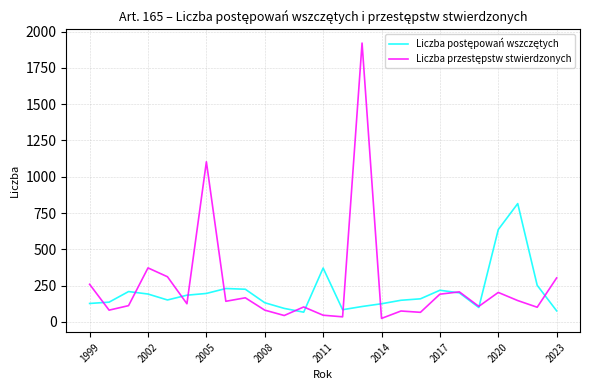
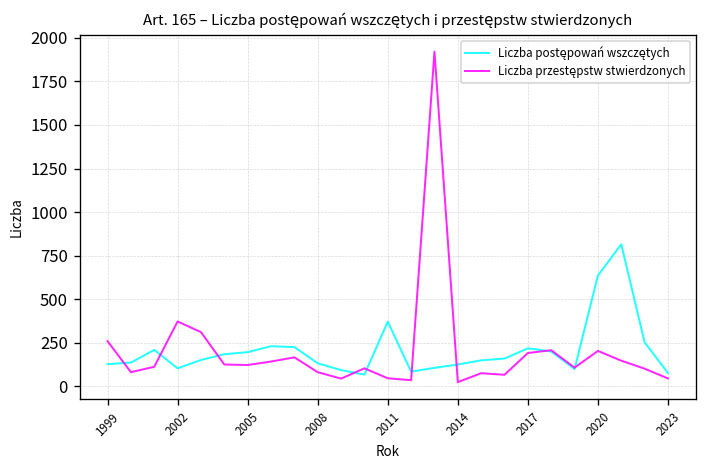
  {
    "Liczba postępowań wszczętych": {
      "1999": 130,
-     "2002": 190,
+     "2002": 100,
      "2005": 200,
      "2008": 130,
      "2011": 370,
      "2014": 130,
      "2017": 220,
      "2020": 640,
      "2023": 80
    },
    "Liczba przestępstw stwierdzonych": {
      "1999": 260,
      "2002": 370,
-     "2005": 1100,
+     "2005": 120,
      "2008": 80,
      "2011": 50,
      "2014": 20,
      "2017": 190,
      "2020": 200,
-     "2023": 300
+     "2023": 50
    }
  }
